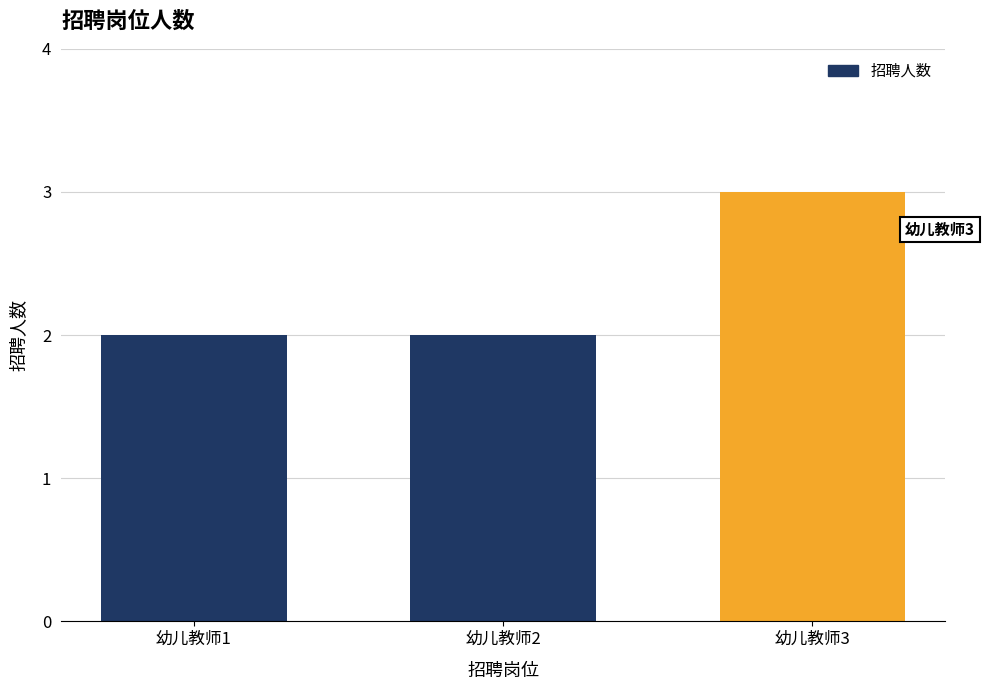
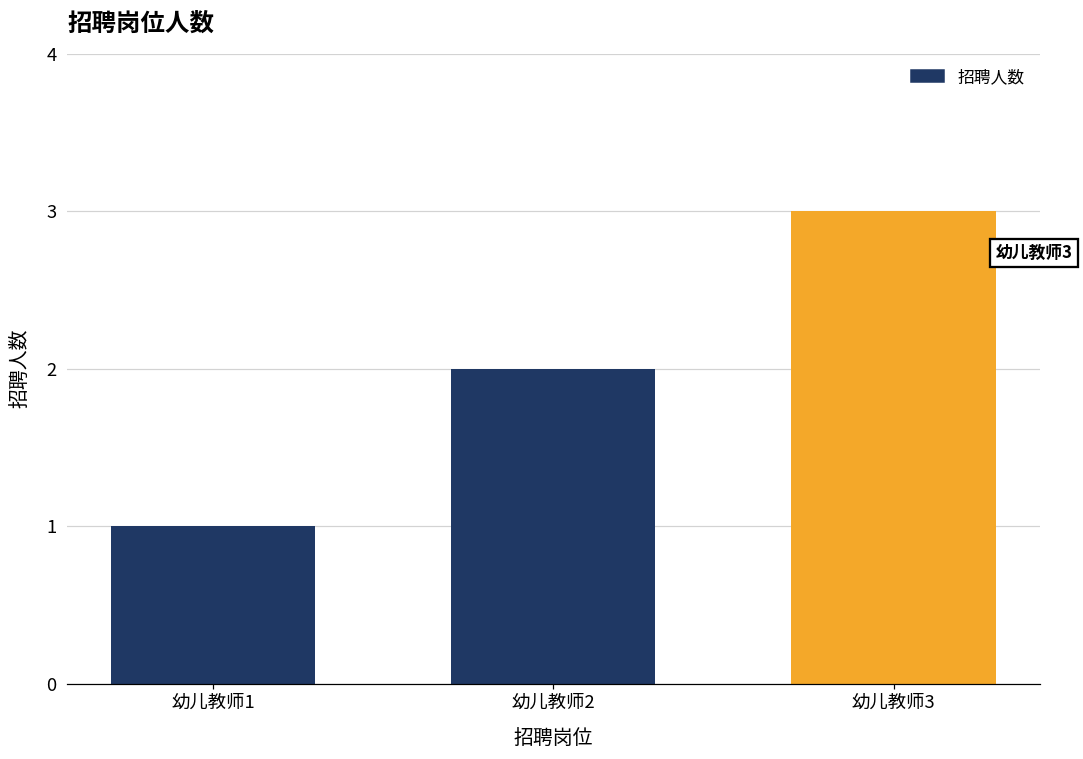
  {
-   "幼儿教师1": 2,
+   "幼儿教师1": 1,
    "幼儿教师2": 2,
    "幼儿教师3": 3
  }
